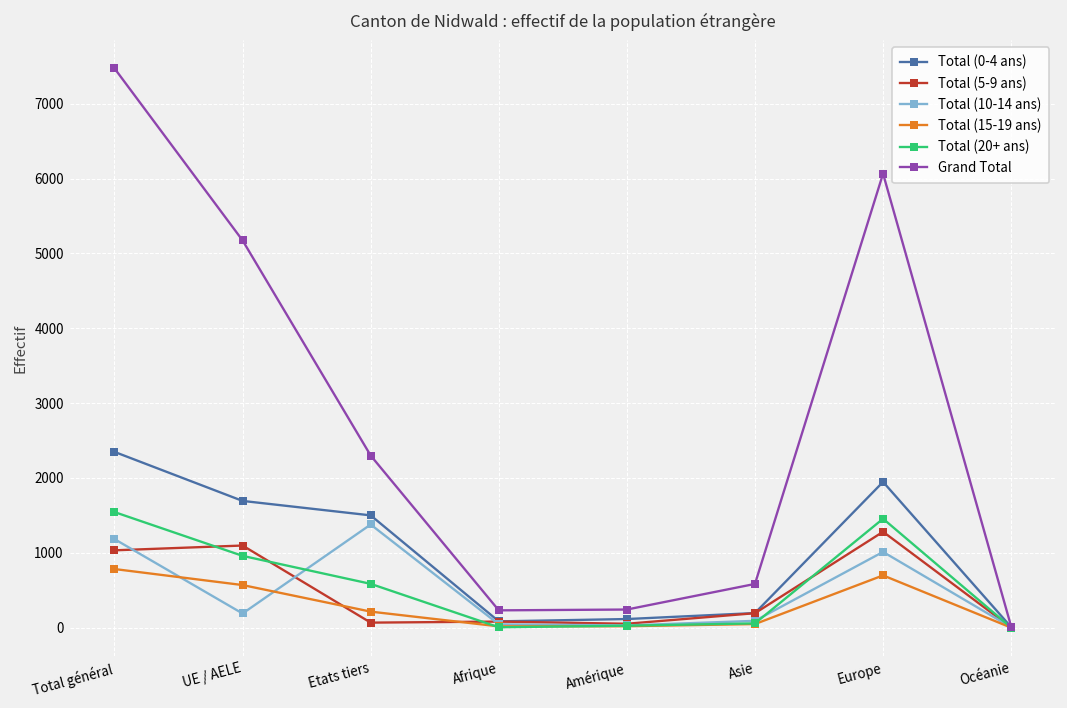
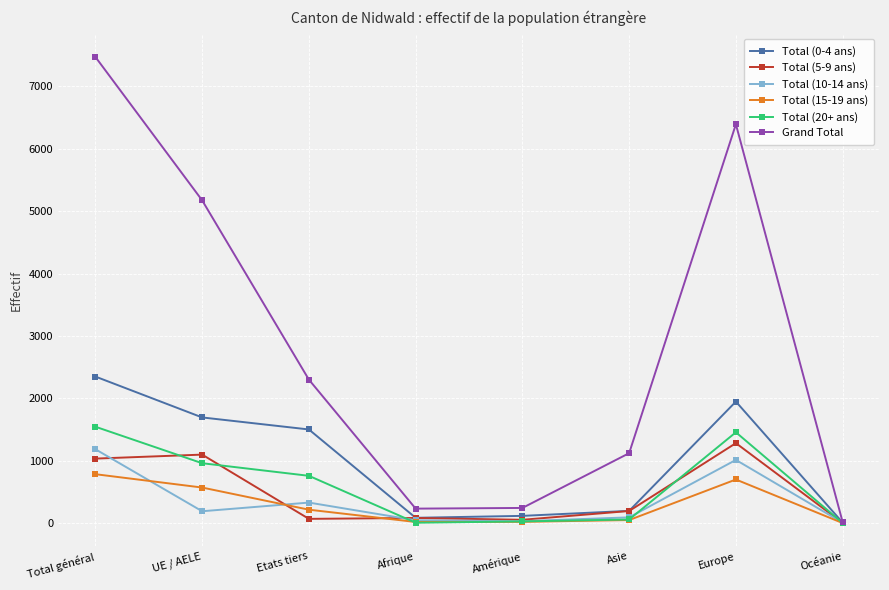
  {
    "Total (0-4 ans)": {
      "Total général": 2300,
      "UE / AELE": 1700,
      "Etats tiers": 1500,
      "Amérique": 100,
      "Europe": 1900
    },
    "Total (5-9 ans)": {
      "Total général": 1000,
      "UE / AELE": 1100,
      "Etats tiers": 100,
      "Europe": 1300
    },
    "Total (10-14 ans)": {
      "Total général": 1200,
      "UE / AELE": 200,
-     "Etats tiers": 1400,
+     "Etats tiers": 300,
      "Europe": 1000
    },
    "Total (15-19 ans)": {
      "Total général": 800,
      "UE / AELE": 600,
      "Etats tiers": 200,
      "Europe": 700
    },
    "Total (20+ ans)": {
      "Total général": 1500,
      "UE / AELE": 1000,
-     "Etats tiers": 600,
+     "Etats tiers": 800,
      "Europe": 1500
    },
    "Grand Total": {
      "Total général": 7500,
      "UE / AELE": 5200,
      "Etats tiers": 2300,
      "Afrique": 200,
      "Amérique": 200,
-     "Asie": 600,
-     "Europe": 6100
+     "Asie": 1100,
+     "Europe": 6400
    }
  }
